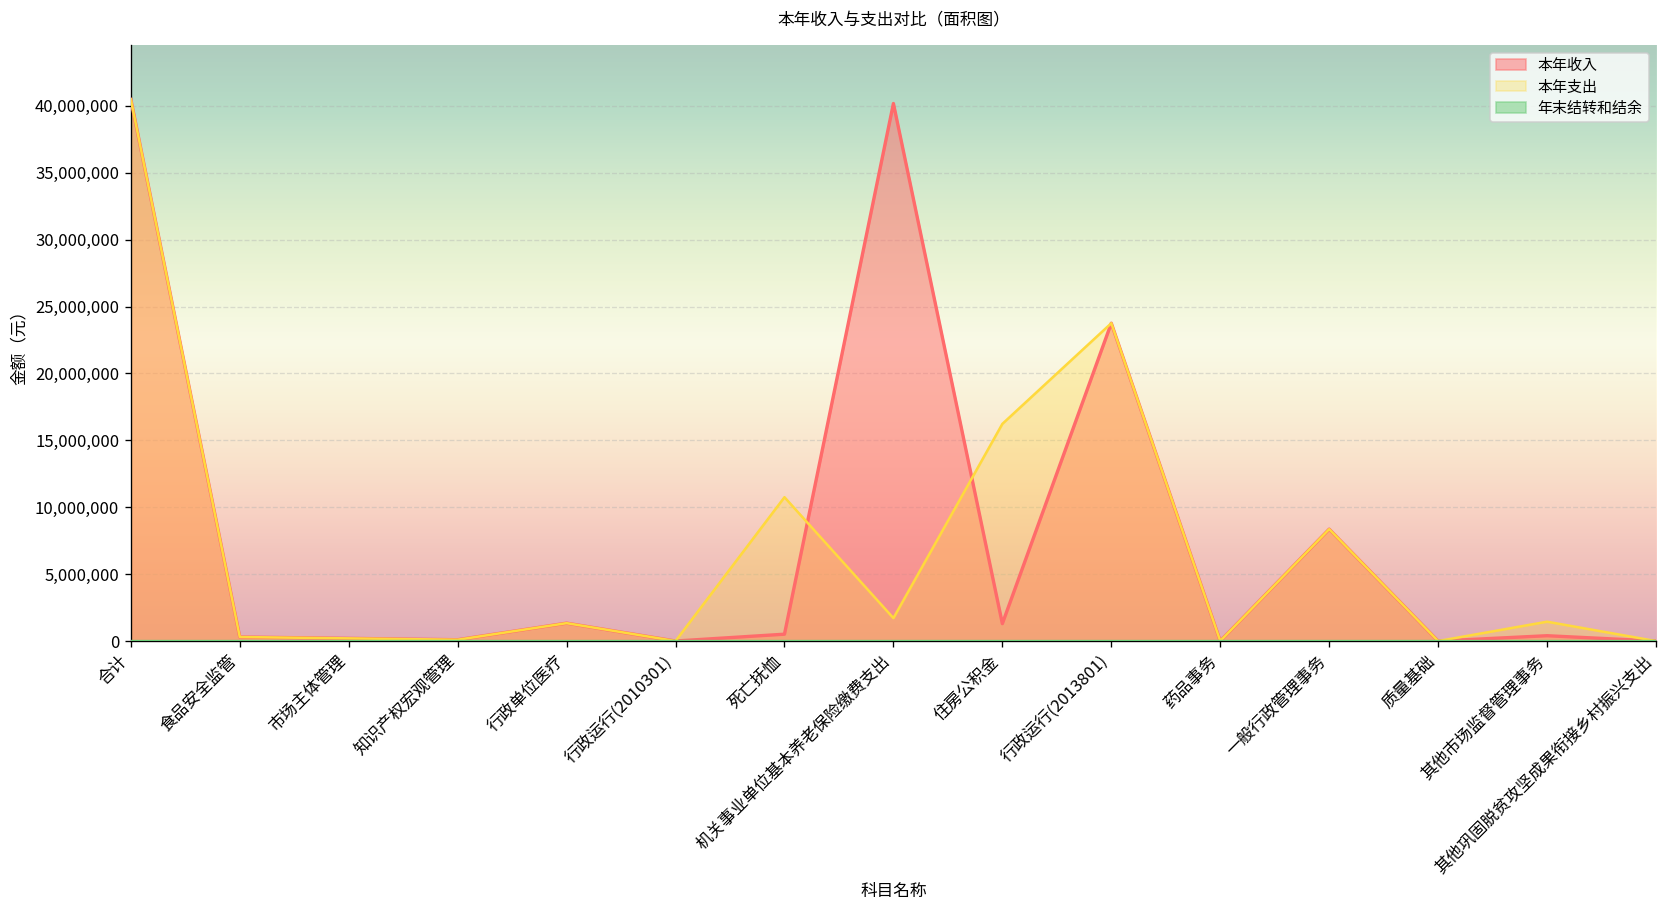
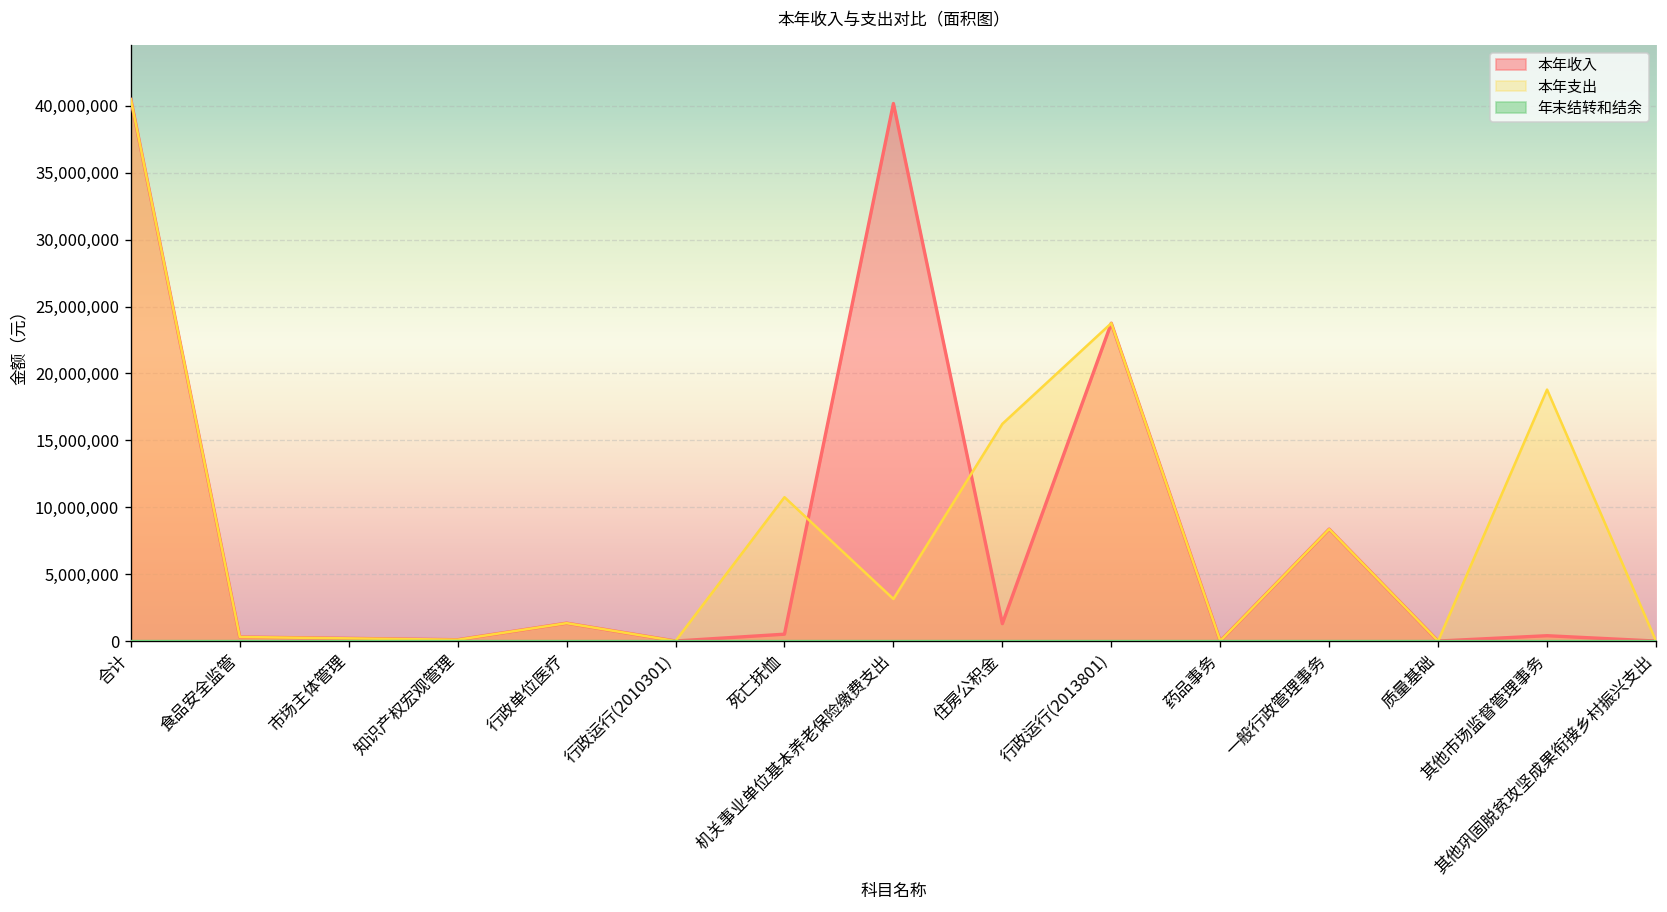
  {
    "本年收入": {
      "死亡抚恤": "500,000",
      "机关事业单位基本养老保险缴费支出": "40,200,000",
      "住房公积金": "1,300,000",
      "其他市场监督管理事务": "400,000"
    },
    "本年支出": {
      "死亡抚恤": "10,800,000",
-     "机关事业单位基本养老保险缴费支出": "1,700,000",
+     "机关事业单位基本养老保险缴费支出": "3,100,000",
      "住房公积金": "16,200,000",
-     "其他市场监督管理事务": "1,400,000"
+     "其他市场监督管理事务": "18,800,000"
    },
    "年末结转和结余": {
      "合计": "0",
      "食品安全监管": "0",
      "行政单位医疗": "0",
      "死亡抚恤": "0",
      "机关事业单位基本养老保险缴费支出": "0",
      "住房公积金": "0",
      "行政运行(2013801)": "0",
      "一般行政管理事务": "0",
      "其他市场监督管理事务": "0"
    }
  }
